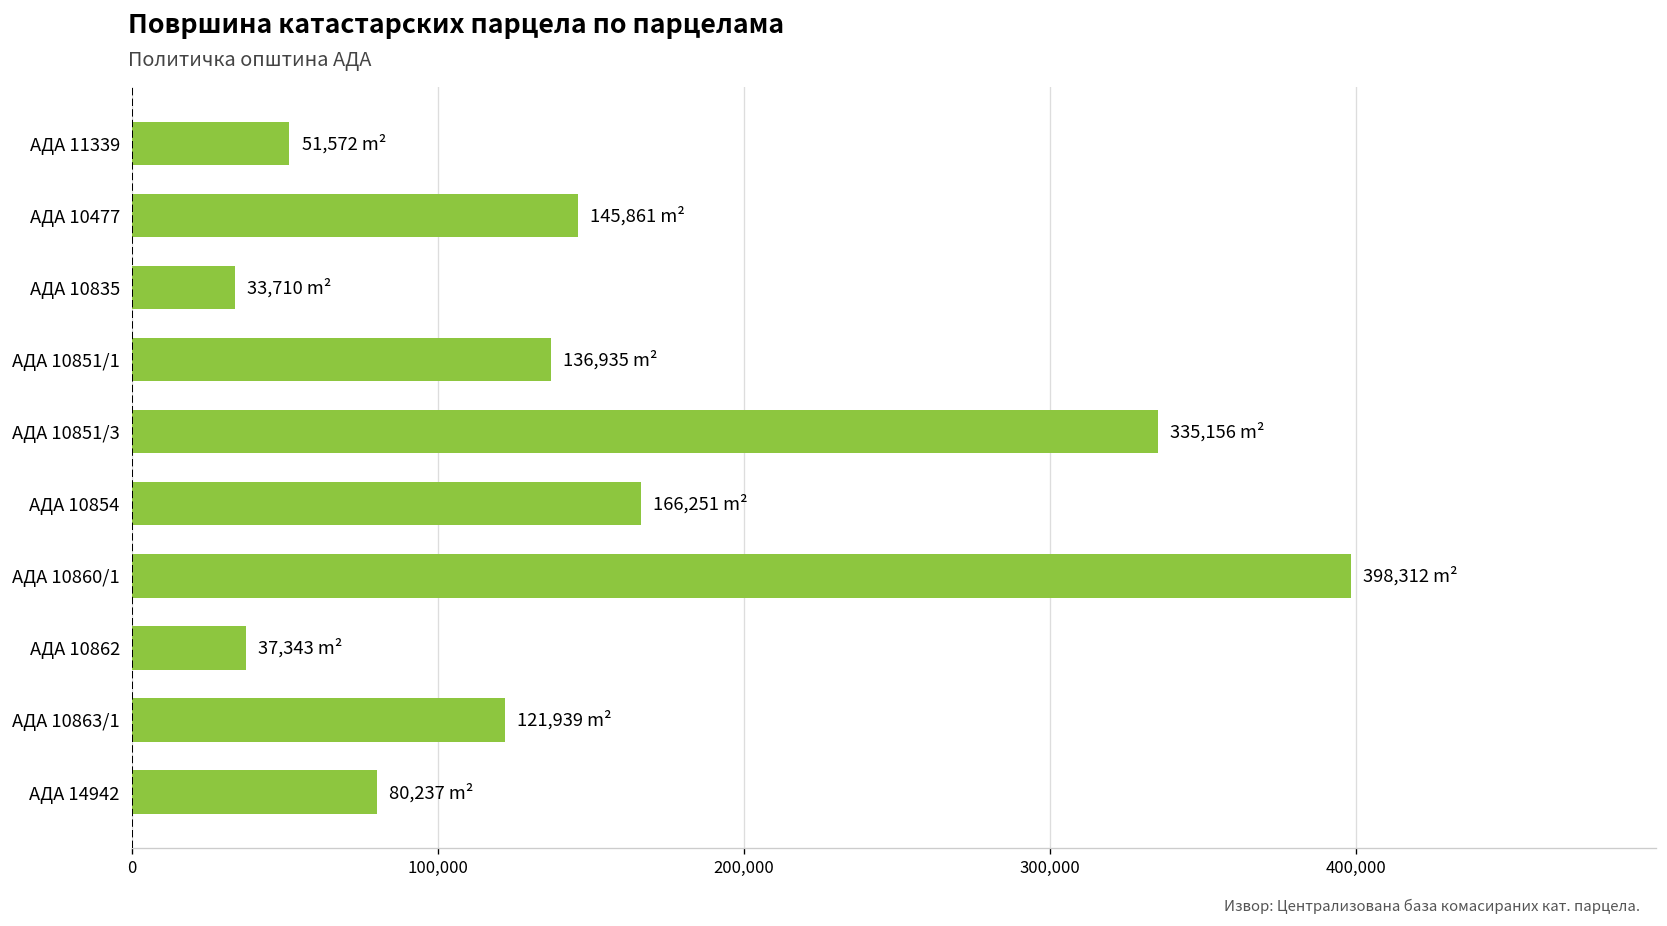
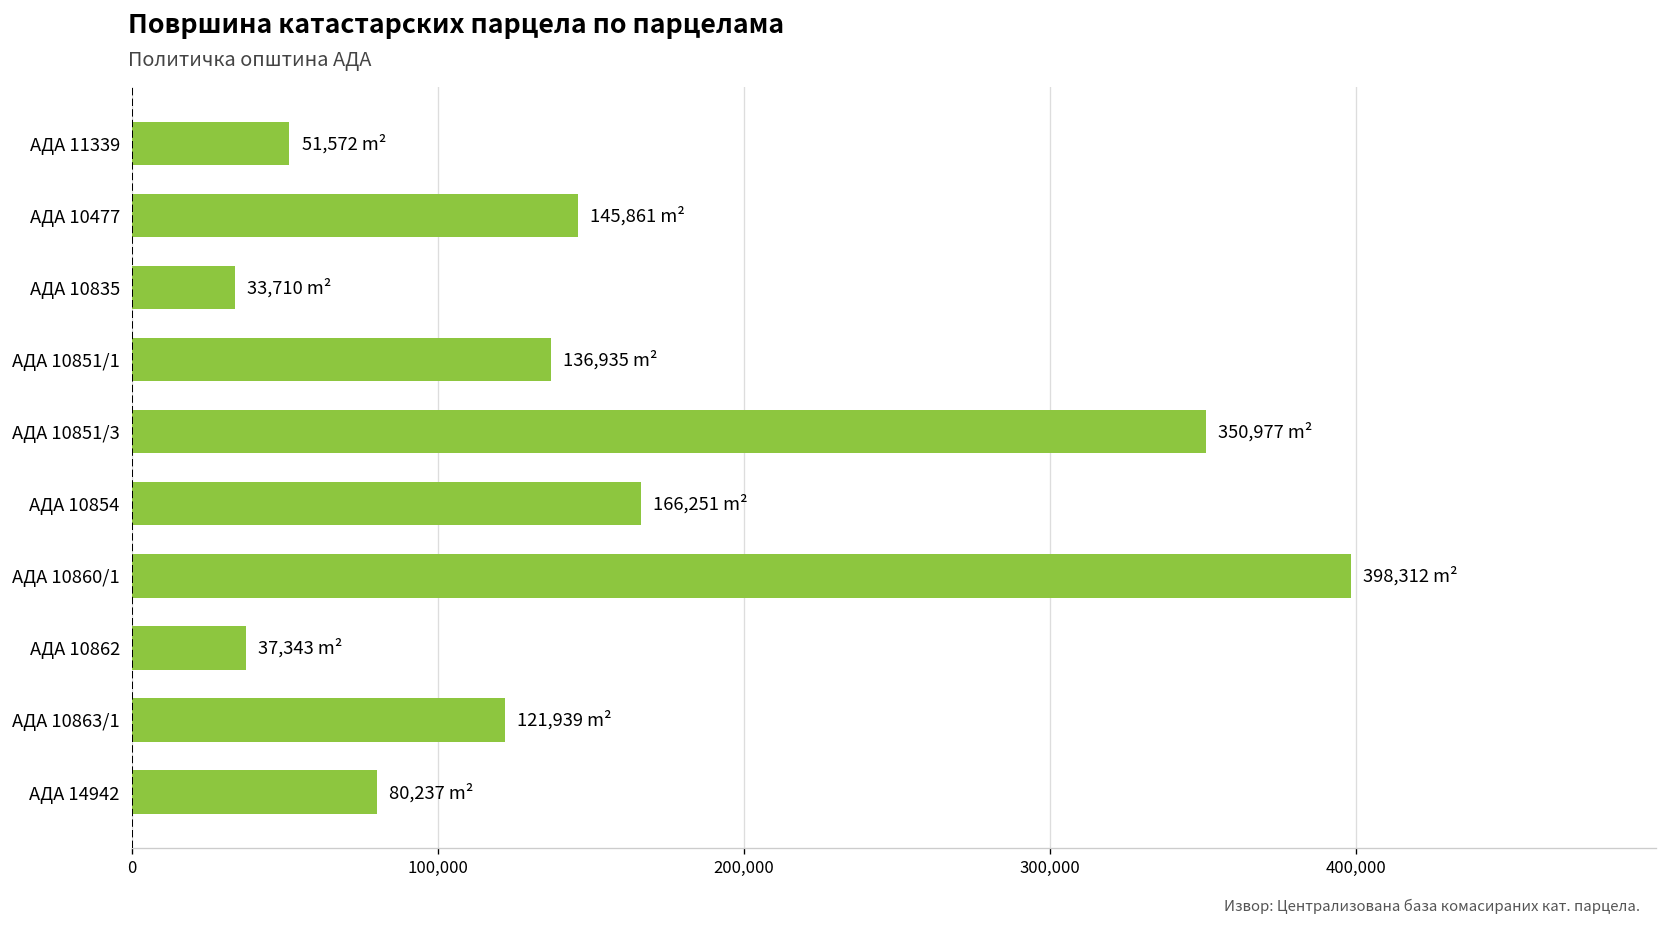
  {
    "АДА 11339": "51,572",
    "АДА 10477": "145,861",
    "АДА 10835": "33,710",
    "АДА 10851/1": "136,935",
-   "АДА 10851/3": "335,156",
+   "АДА 10851/3": "350,977",
    "АДА 10854": "166,251",
    "АДА 10860/1": "398,312",
    "АДА 10862": "37,343",
    "АДА 10863/1": "121,939",
    "АДА 14942": "80,237"
  }
